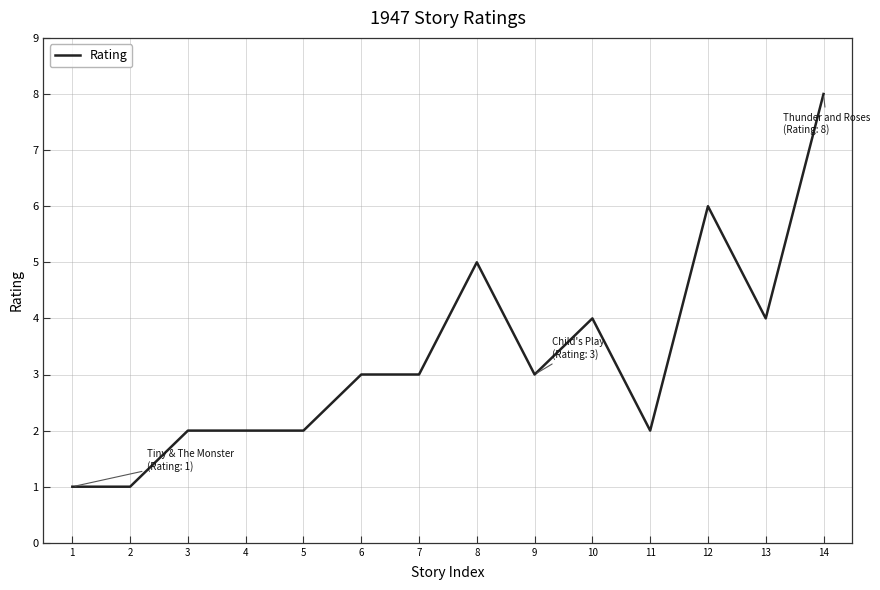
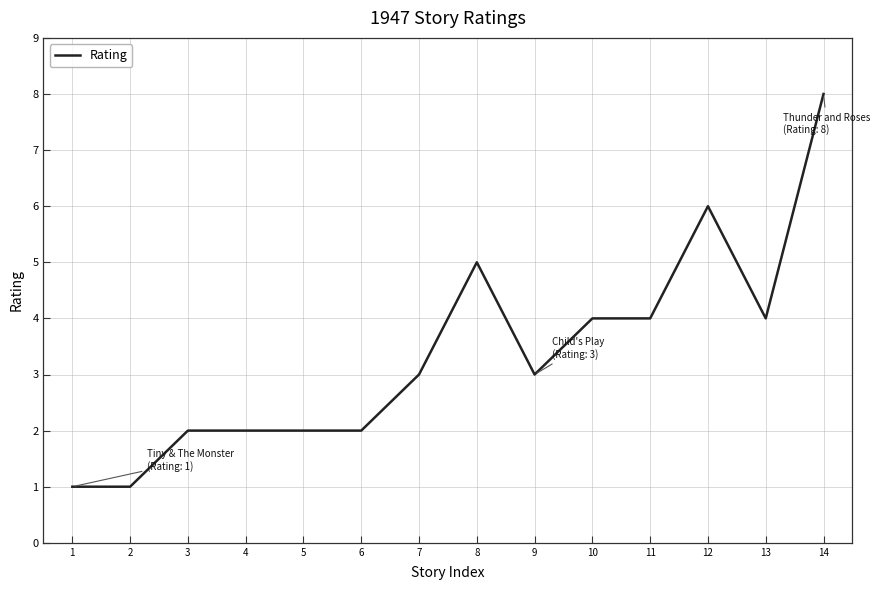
  {
    "1": 1,
    "3": 2,
    "4": 2,
    "5": 2,
-   "6": 3,
+   "6": 2,
    "7": 3,
    "8": 5,
    "10": 4,
-   "11": 2,
+   "11": 4,
    "12": 6,
    "13": 4
  }
